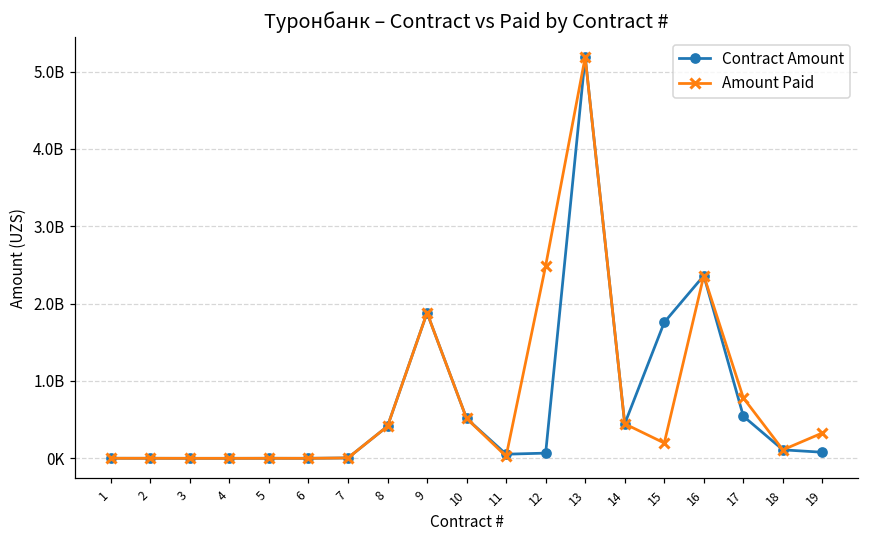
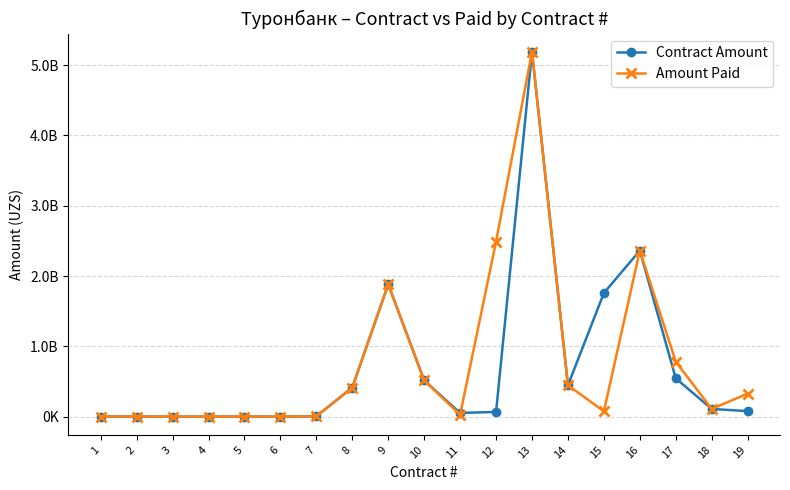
  {
    "Contract Amount": {
      "12": 100000000,
      "15": 1800000000,
      "17": 500000000,
      "19": 100000000
    },
    "Amount Paid": {
      "12": 2500000000,
-     "15": 200000000,
+     "15": 100000000,
      "17": 800000000,
      "19": 300000000
    }
  }
